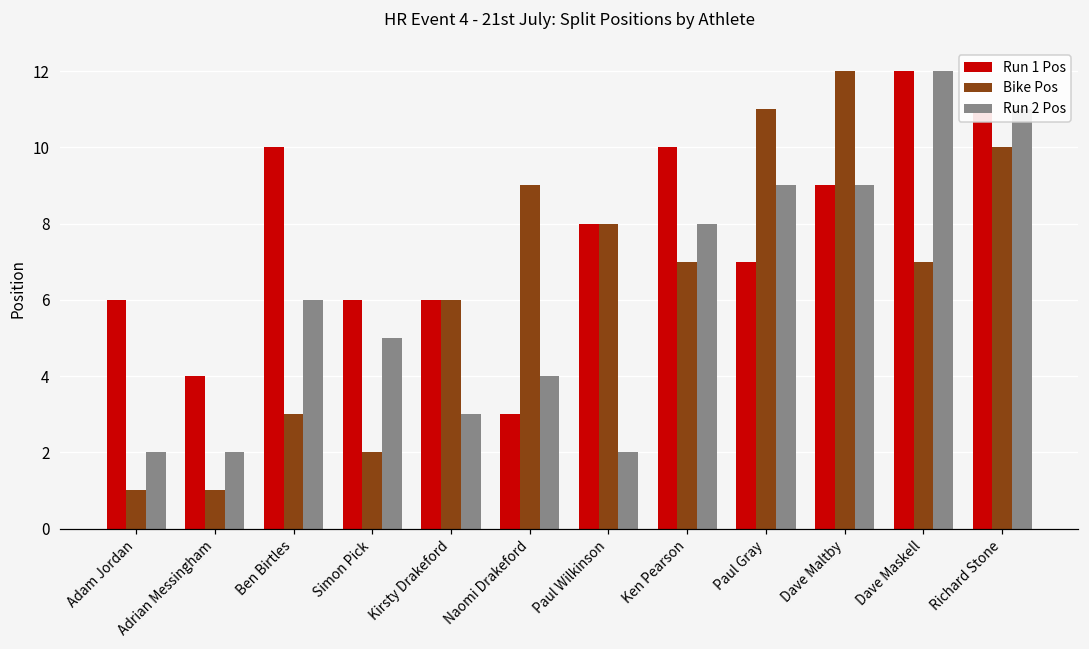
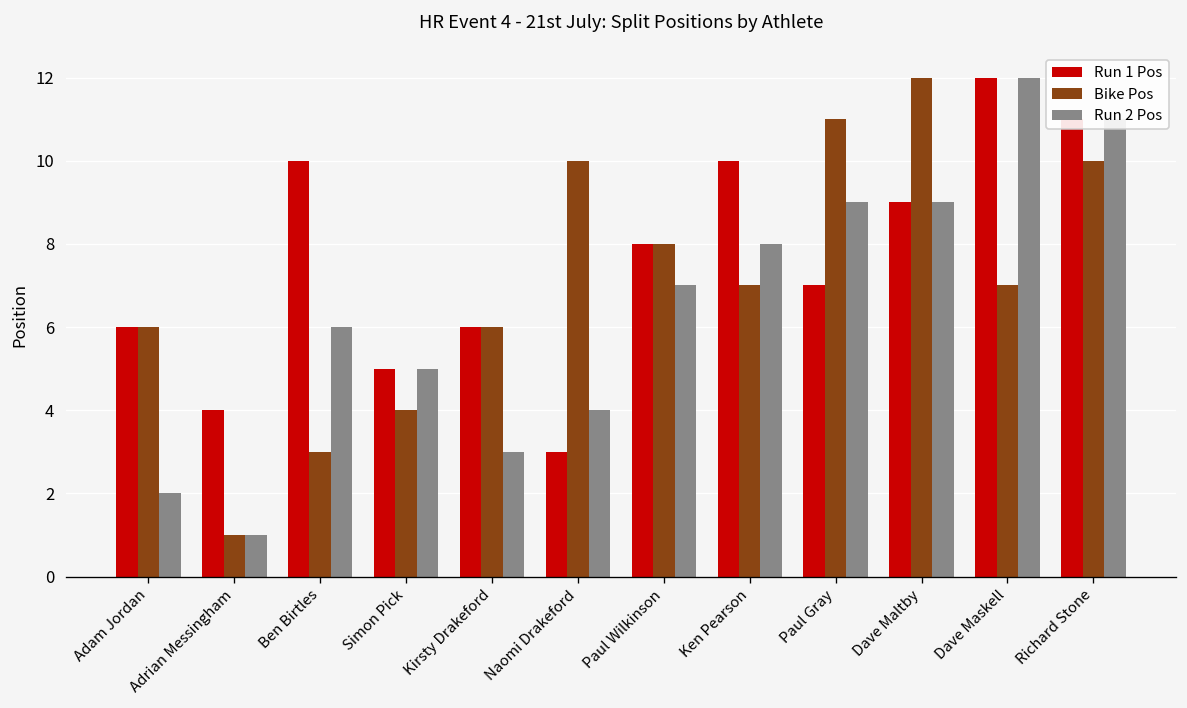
  {
    "Run 1 Pos": {
      "Adam Jordan": 6,
      "Adrian Messingham": 4,
      "Ben Birtles": 10,
-     "Simon Pick": 6,
+     "Simon Pick": 5,
      "Kirsty Drakeford": 6,
      "Naomi Drakeford": 3,
      "Paul Wilkinson": 8,
      "Ken Pearson": 10,
      "Paul Gray": 7,
      "Dave Maltby": 9,
      "Dave Maskell": 12
    },
    "Bike Pos": {
-     "Adam Jordan": 1,
+     "Adam Jordan": 6,
      "Adrian Messingham": 1,
      "Ben Birtles": 3,
-     "Simon Pick": 2,
+     "Simon Pick": 4,
      "Kirsty Drakeford": 6,
-     "Naomi Drakeford": 9,
+     "Naomi Drakeford": 10,
      "Paul Wilkinson": 8,
      "Ken Pearson": 7,
      "Paul Gray": 11,
      "Dave Maltby": 12,
      "Dave Maskell": 7,
      "Richard Stone": 10
    },
    "Run 2 Pos": {
      "Adam Jordan": 2,
-     "Adrian Messingham": 2,
+     "Adrian Messingham": 1,
      "Ben Birtles": 6,
      "Simon Pick": 5,
      "Kirsty Drakeford": 3,
      "Naomi Drakeford": 4,
-     "Paul Wilkinson": 2,
+     "Paul Wilkinson": 7,
      "Ken Pearson": 8,
      "Paul Gray": 9,
      "Dave Maltby": 9,
      "Dave Maskell": 12
    }
  }
